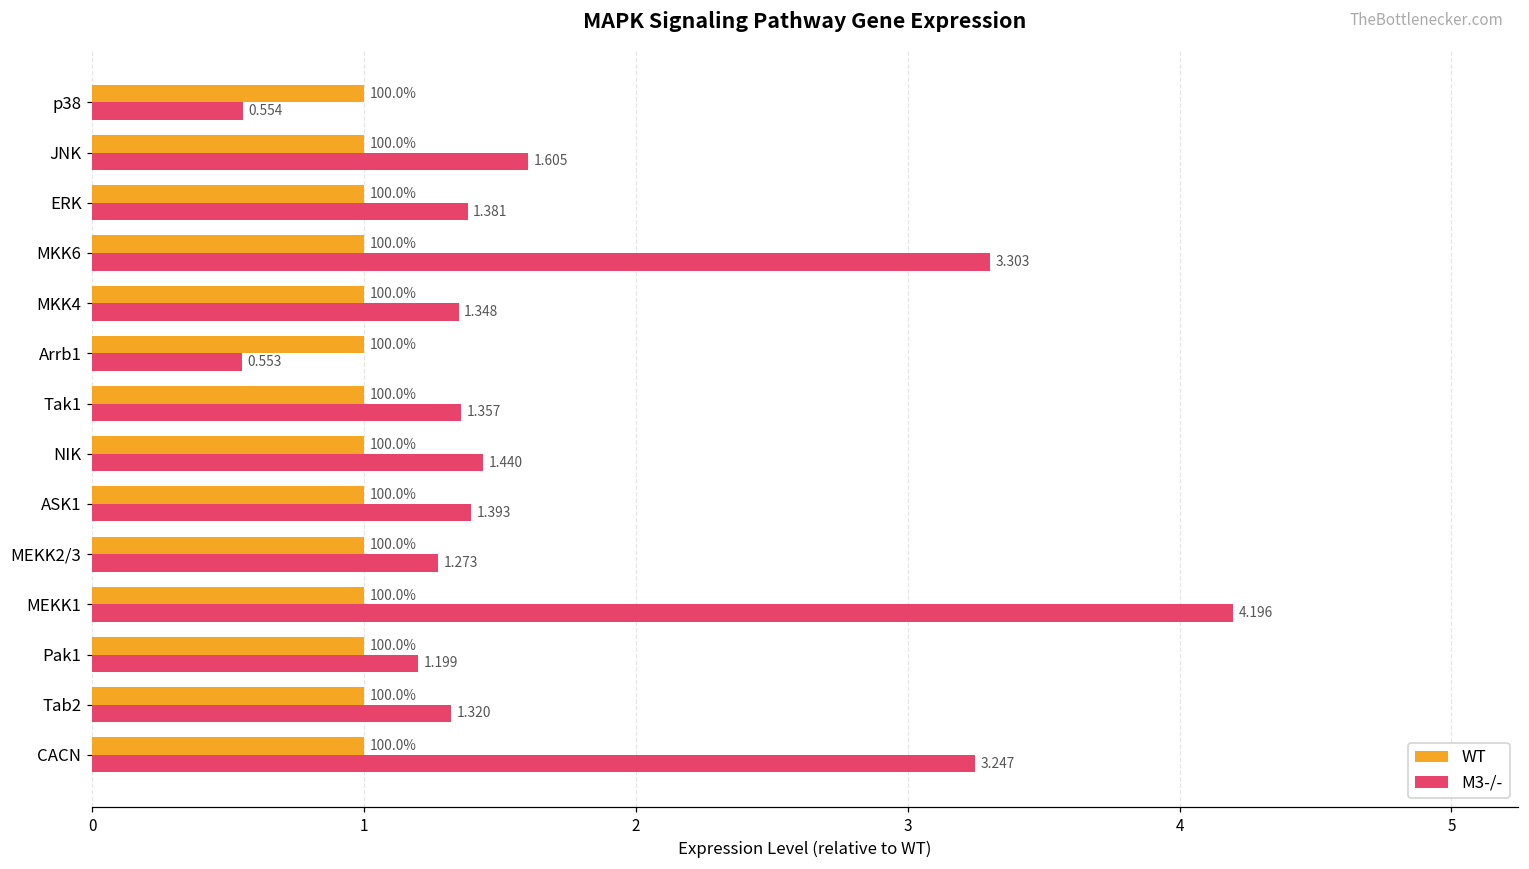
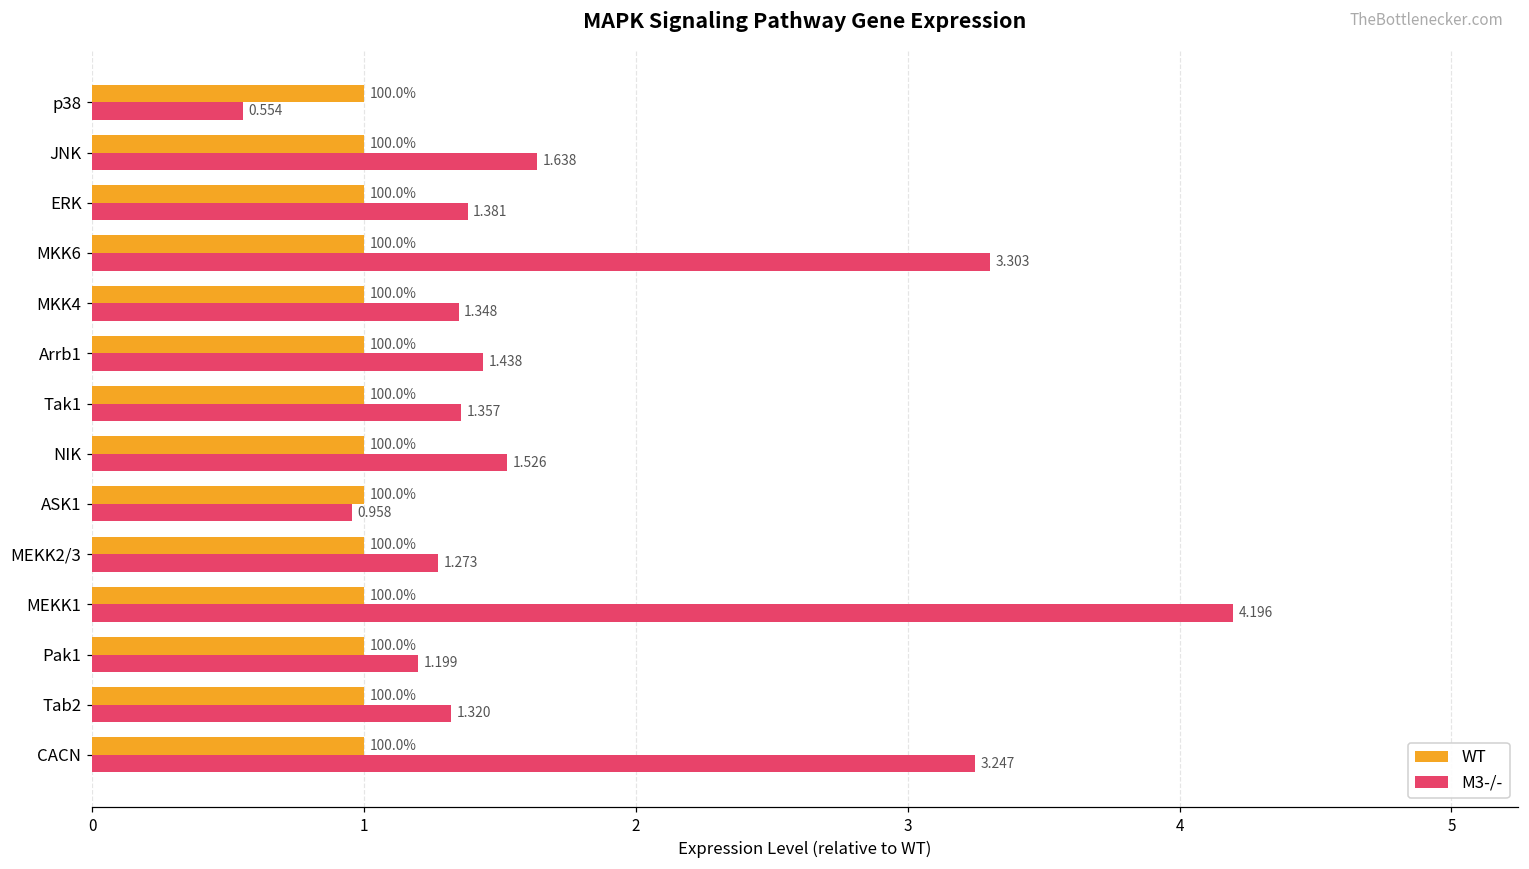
  {
    "WT": {
      "p38": "100.0%",
      "JNK": "100.0%",
      "ERK": "100.0%",
      "MKK6": "100.0%",
      "MKK4": "100.0%",
      "Arrb1": "100.0%",
      "Tak1": "100.0%",
      "NIK": "100.0%",
      "ASK1": "100.0%",
      "MEKK2/3": "100.0%",
      "MEKK1": "100.0%",
      "Pak1": "100.0%",
      "Tab2": "100.0%",
      "CACN": "100.0%"
    },
    "M3-/-": {
      "p38": "0.554",
-     "JNK": "1.605",
+     "JNK": "1.638",
      "ERK": "1.381",
      "MKK6": "3.303",
      "MKK4": "1.348",
-     "Arrb1": "0.553",
+     "Arrb1": "1.438",
      "Tak1": "1.357",
-     "NIK": "1.440",
-     "ASK1": "1.393",
+     "NIK": "1.526",
+     "ASK1": "0.958",
      "MEKK2/3": "1.273",
      "MEKK1": "4.196",
      "Pak1": "1.199",
      "Tab2": "1.320",
      "CACN": "3.247"
    }
  }
